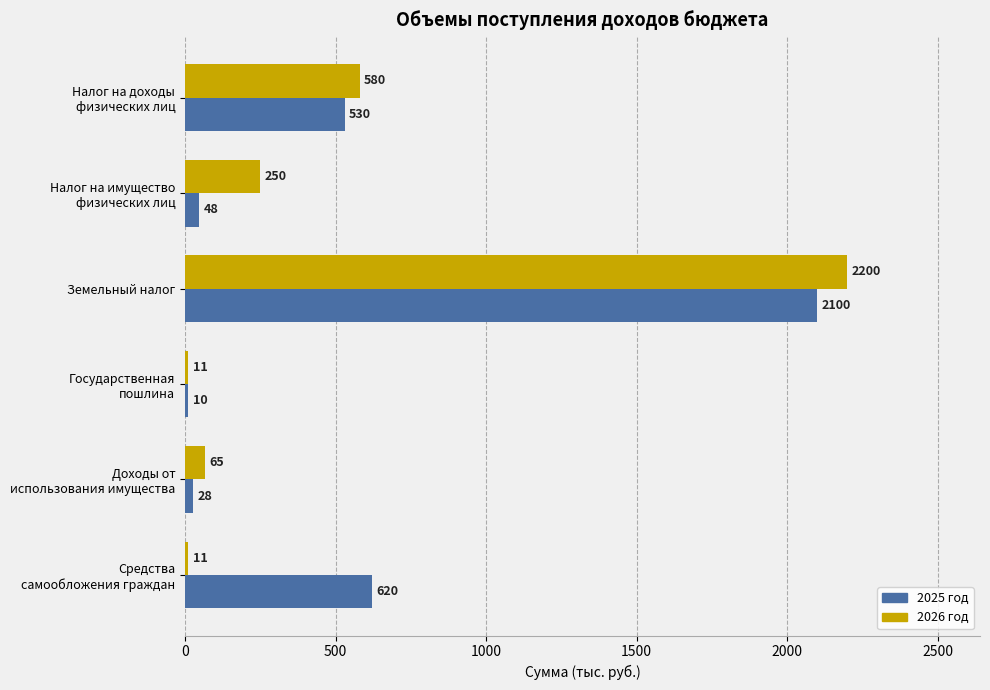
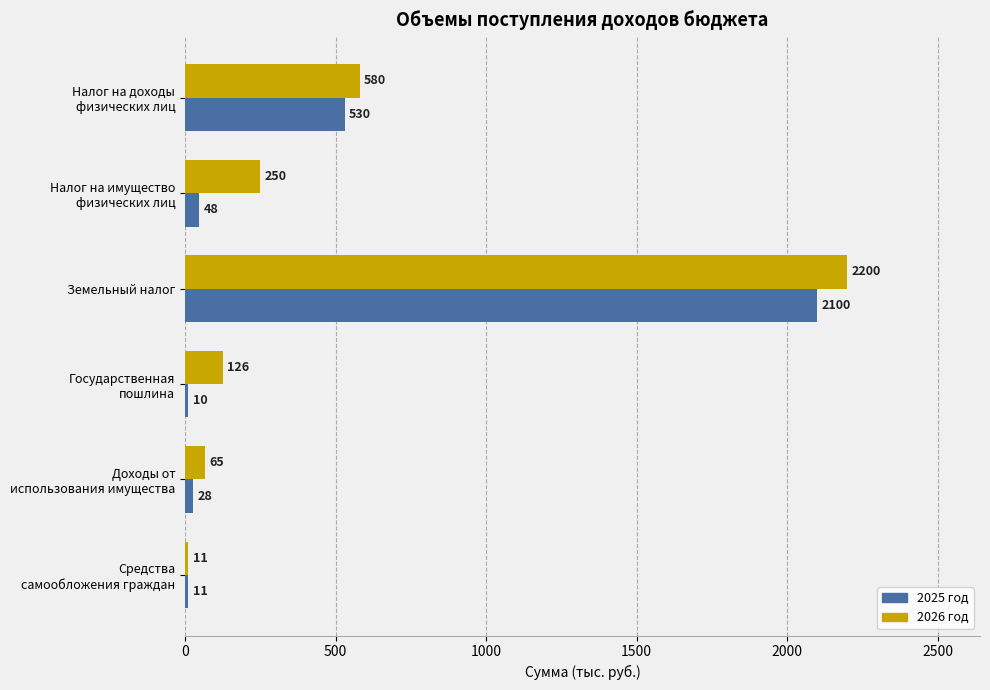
  {
    "2025 год": {
      "Налог на доходы физических лиц": 530,
      "Налог на имущество физических лиц": 48,
      "Земельный налог": 2100,
      "Государственная пошлина": 10,
      "Доходы от использования имущества": 28,
-     "Средства самообложения граждан": 620
+     "Средства самообложения граждан": 11
    },
    "2026 год": {
      "Налог на доходы физических лиц": 580,
      "Налог на имущество физических лиц": 250,
      "Земельный налог": 2200,
-     "Государственная пошлина": 11,
+     "Государственная пошлина": 126,
      "Доходы от использования имущества": 65,
      "Средства самообложения граждан": 11
    }
  }
